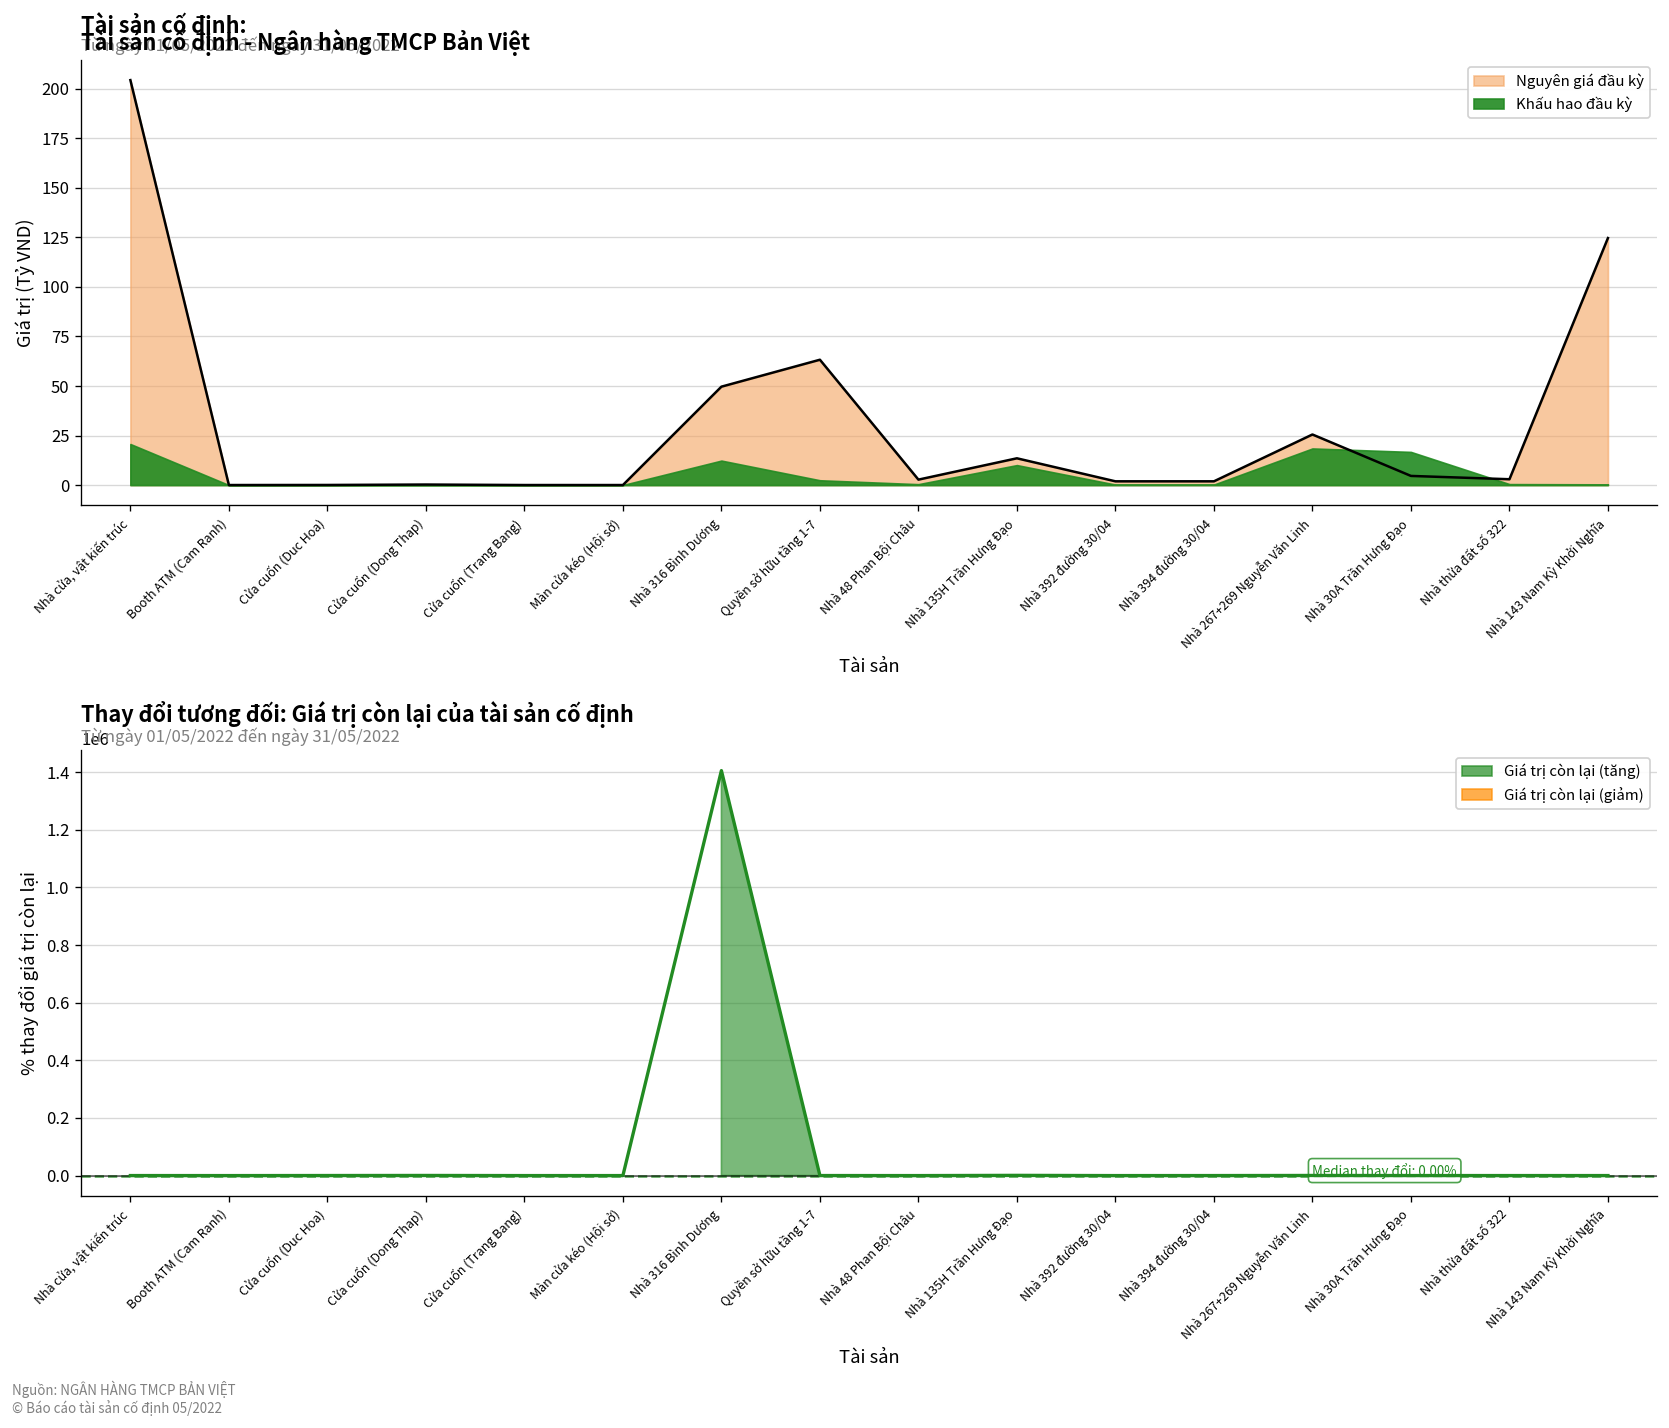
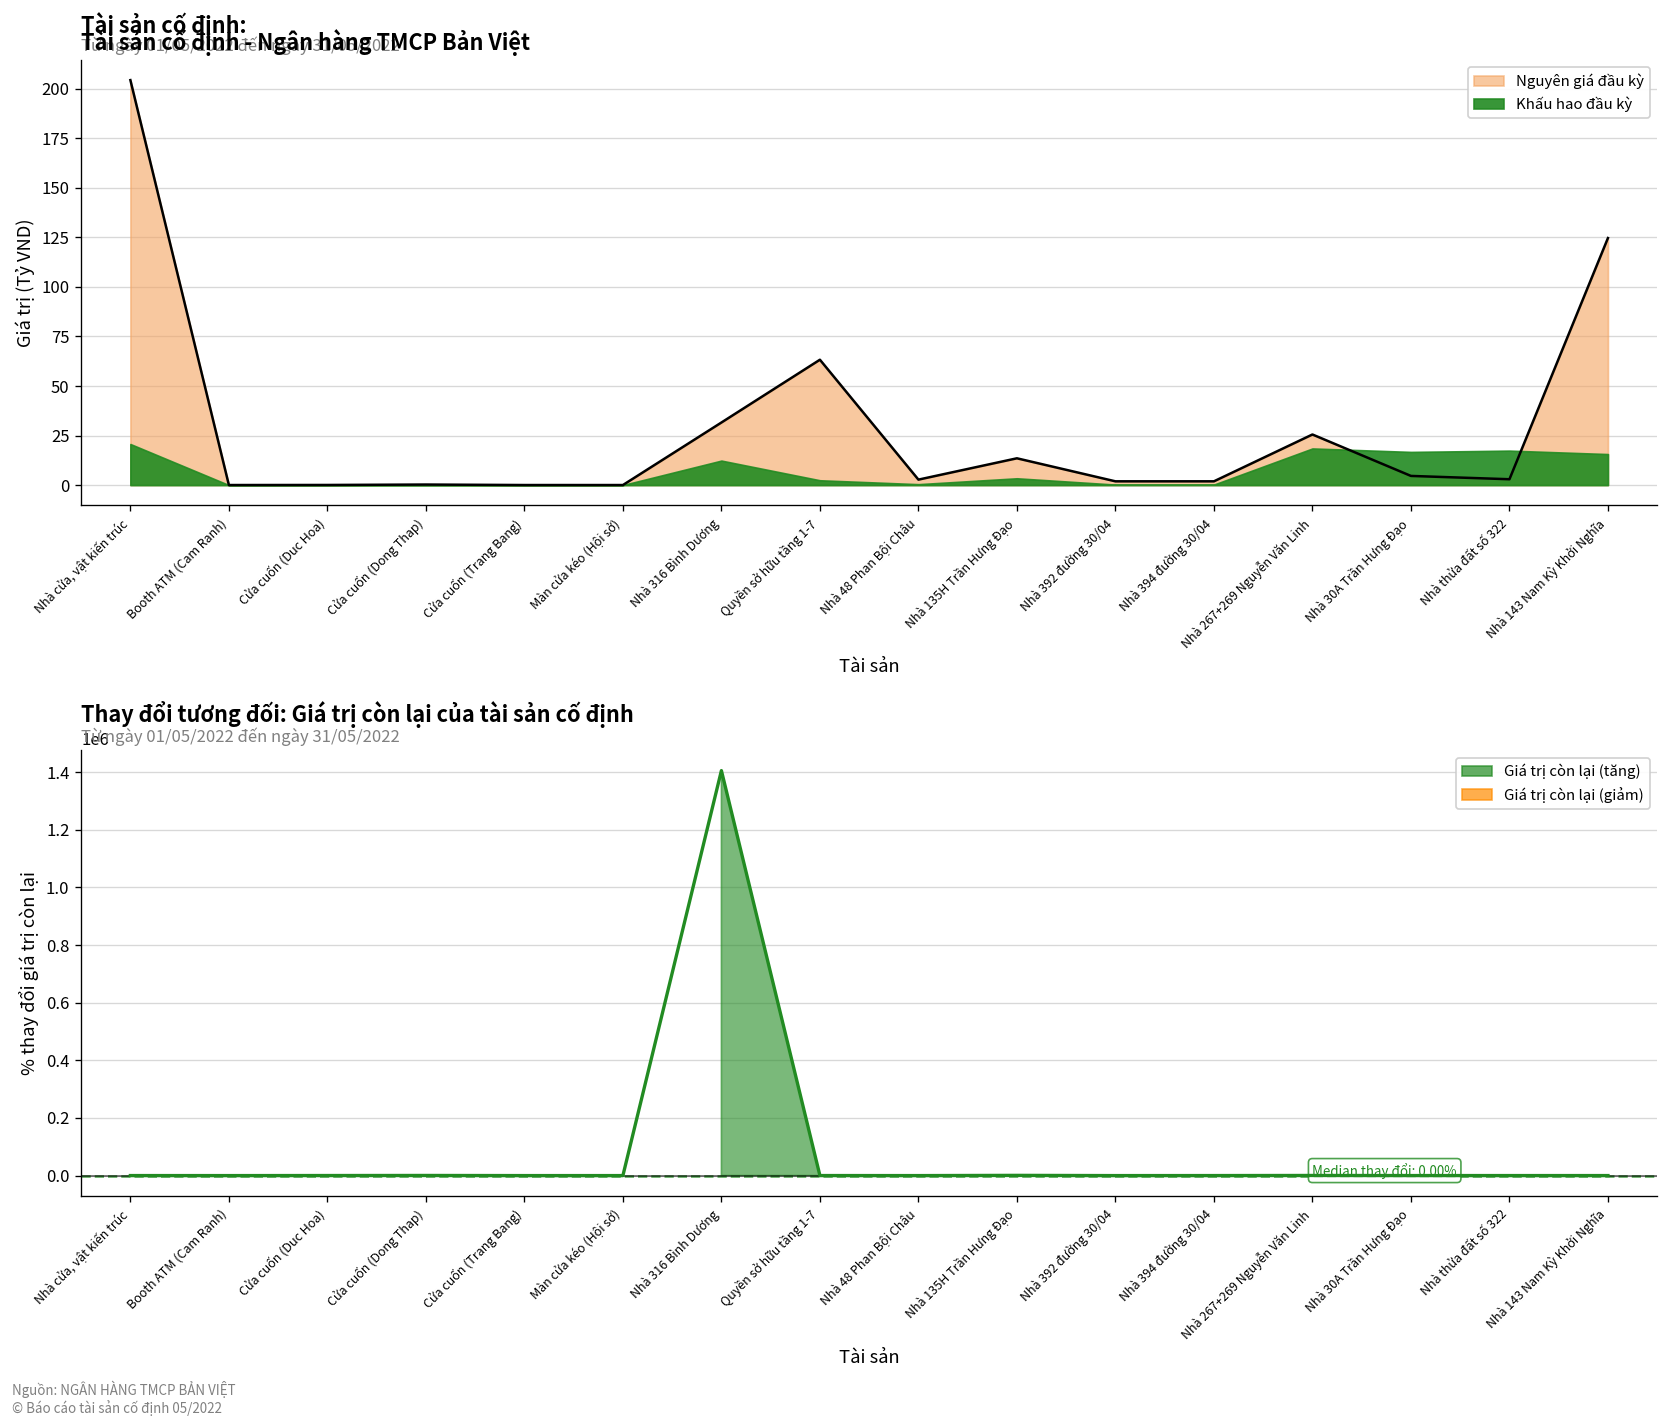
  {
    "Tài sản cố định - Ngân hàng TMCP Bản Việt": {
      "Nguyên giá đầu kỳ": {
-       "Nhà 316 Bình Dương": 50,
+       "Nhà 316 Bình Dương": 32,
        "Quyền sở hữu tầng 1-7": 63,
        "Nhà 48 Phan Bội Châu": 3,
        "Nhà 135H Trần Hưng Đạo": 14,
        "Nhà 392 đường 30/04": 2,
        "Nhà 394 đường 30/04": 2,
        "Nhà 267+269 Nguyễn Văn Linh": 26,
        "Nhà 30A Trần Hưng Đạo": 5,
        "Nhà thửa đất số 322": 3,
        "Nhà 143 Nam Kỳ Khởi Nghĩa": 125
      },
      "Khấu hao đầu kỳ": {
        "Nhà cửa, vật kiến trúc": 21,
        "Nhà 316 Bình Dương": 12,
        "Quyền sở hữu tầng 1-7": 2,
-       "Nhà 135H Trần Hưng Đạo": 10,
+       "Nhà 135H Trần Hưng Đạo": 3,
        "Nhà 267+269 Nguyễn Văn Linh": 18,
        "Nhà 30A Trần Hưng Đạo": 17,
-       "Nhà thửa đất số 322": 0,
-       "Nhà 143 Nam Kỳ Khởi Nghĩa": 0
+       "Nhà thửa đất số 322": 17,
+       "Nhà 143 Nam Kỳ Khởi Nghĩa": 16
      }
    },
    "Thay đổi tương đối: Giá trị còn lại của tài sản cố định": {
      "Nhà cửa, vật kiến trúc": 0,
      "Booth ATM (Cam Ranh)": 0,
      "Cửa cuốn (Duc Hoa)": 0,
      "Cửa cuốn (Dong Thap)": 0,
      "Cửa cuốn (Trang Bang)": 0,
      "Màn cửa kéo (Hội sở)": 0,
      "Nhà 316 Bình Dương": 1400000,
      "Quyền sở hữu tầng 1-7": 0,
      "Nhà 48 Phan Bội Châu": 0,
      "Nhà 135H Trần Hưng Đạo": 0,
      "Nhà 392 đường 30/04": 0,
      "Nhà 394 đường 30/04": 0,
      "Nhà thửa đất số 322": 0,
      "Nhà 143 Nam Kỳ Khởi Nghĩa": 0
    }
  }
